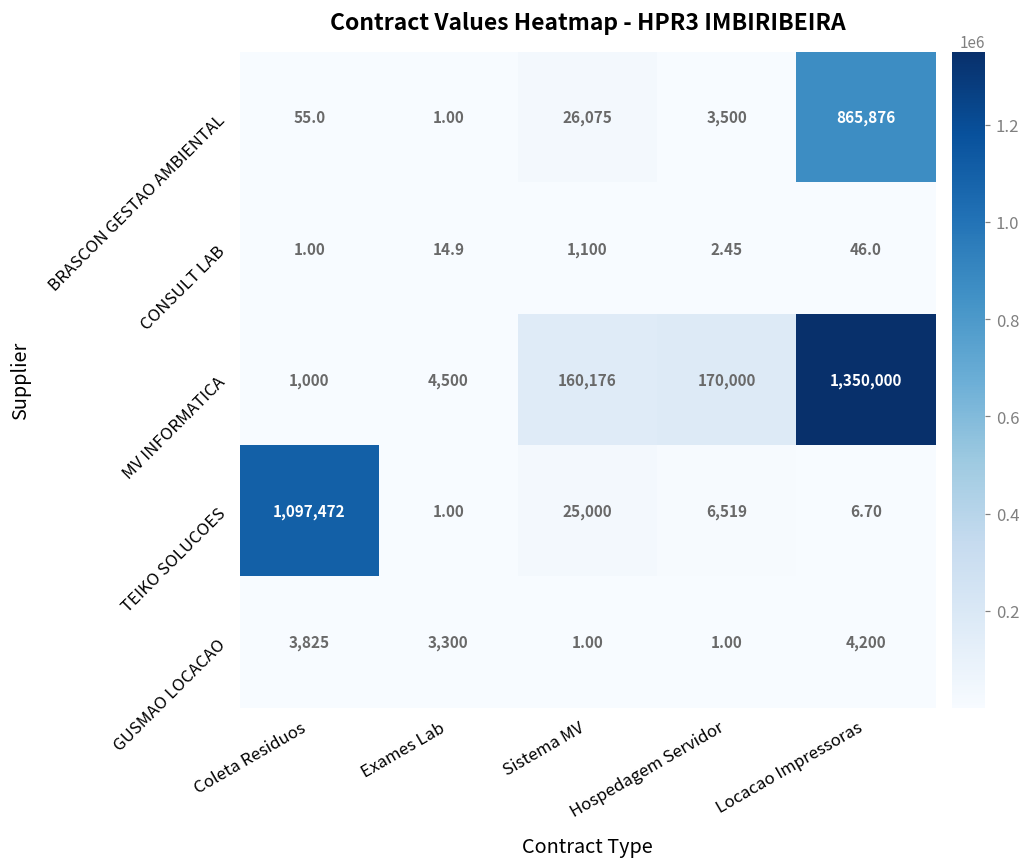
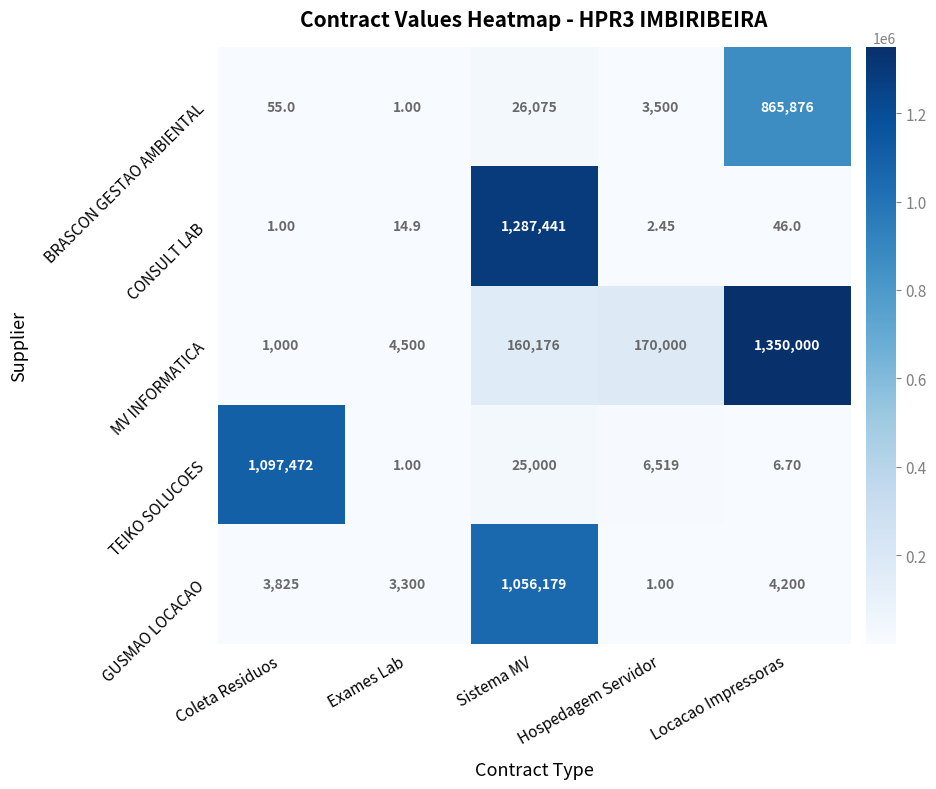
  {
    "BRASCON GESTAO AMBIENTAL": {
      "Coleta Residuos": "55.0",
      "Exames Lab": "1.00",
      "Sistema MV": "26,075",
      "Hospedagem Servidor": "3,500",
      "Locacao Impressoras": "865,876"
    },
    "CONSULT LAB": {
      "Coleta Residuos": "1.00",
      "Exames Lab": "14.9",
-     "Sistema MV": "1,100",
+     "Sistema MV": "1,287,441",
      "Hospedagem Servidor": "2.45",
      "Locacao Impressoras": "46.0"
    },
    "MV INFORMATICA": {
      "Coleta Residuos": "1,000",
      "Exames Lab": "4,500",
      "Sistema MV": "160,176",
      "Hospedagem Servidor": "170,000",
      "Locacao Impressoras": "1,350,000"
    },
    "TEIKO SOLUCOES": {
      "Coleta Residuos": "1,097,472",
      "Exames Lab": "1.00",
      "Sistema MV": "25,000",
      "Hospedagem Servidor": "6,519",
      "Locacao Impressoras": "6.70"
    },
    "GUSMAO LOCACAO": {
      "Coleta Residuos": "3,825",
      "Exames Lab": "3,300",
-     "Sistema MV": "1.00",
+     "Sistema MV": "1,056,179",
      "Hospedagem Servidor": "1.00",
      "Locacao Impressoras": "4,200"
    }
  }
